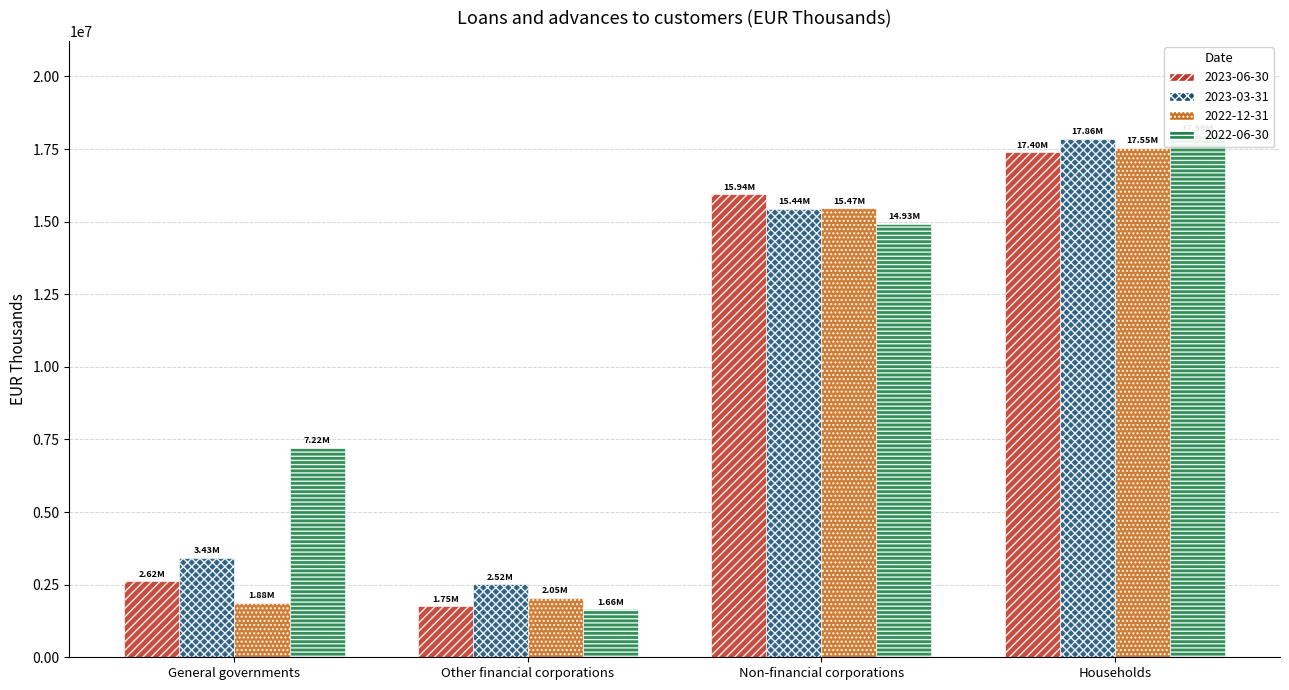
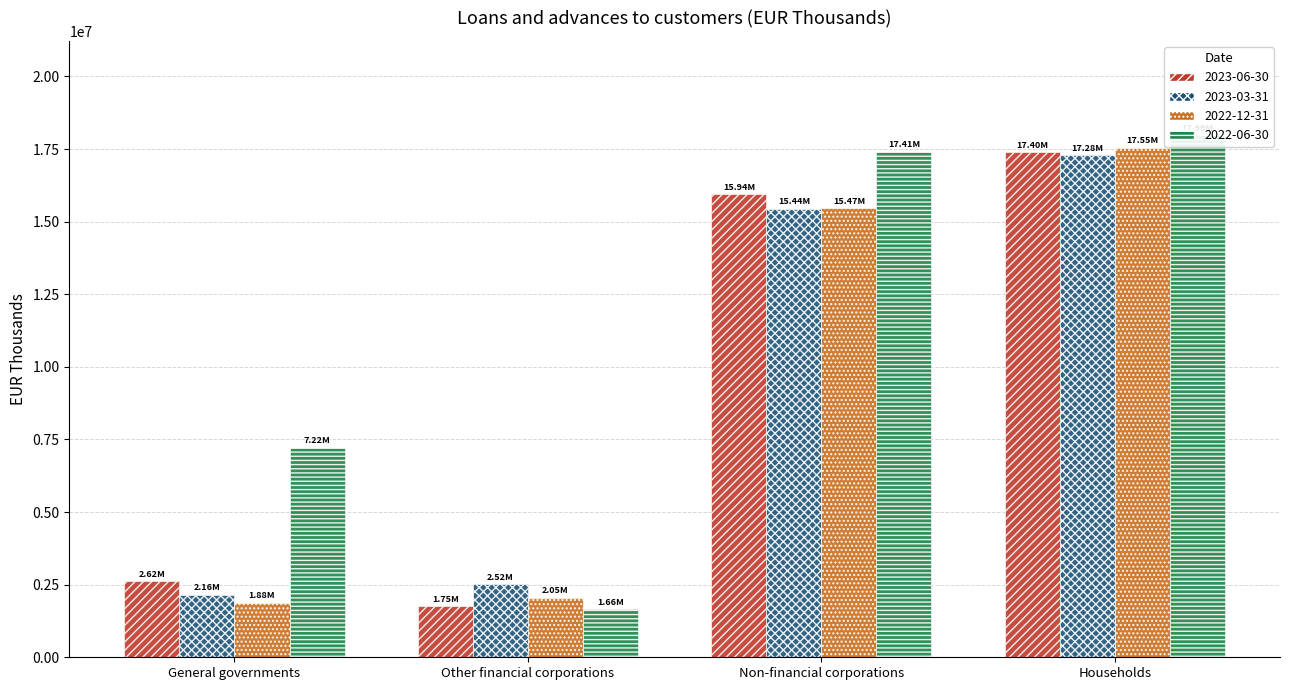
  {
    "2023-03-31": {
-     "General governments": "3.43M",
+     "General governments": "2.16M",
      "Other financial corporations": "2.52M",
      "Non-financial corporations": "15.44M",
-     "Households": "17.86M"
+     "Households": "17.28M"
    },
    "2022-06-30": {
      "General governments": "7.22M",
      "Other financial corporations": "1.66M",
-     "Non-financial corporations": "14.93M"
+     "Non-financial corporations": "17.41M"
    }
  }
